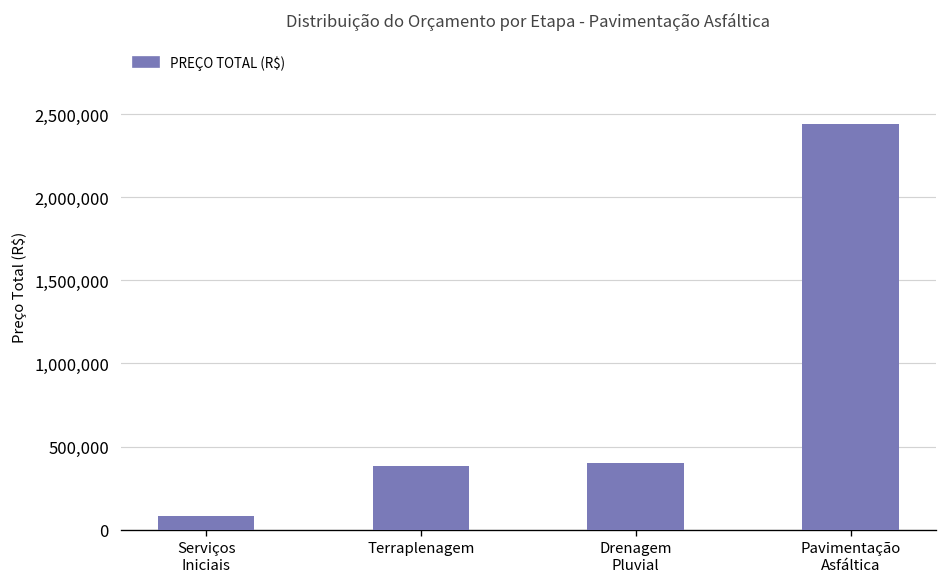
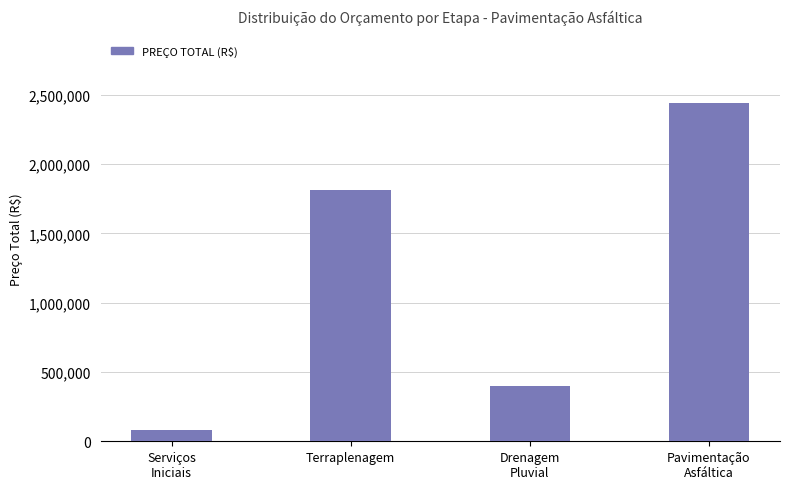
  {
    "Serviços Iniciais": "80,000",
-   "Terraplenagem": "380,000",
+   "Terraplenagem": "1,810,000",
    "Drenagem Pluvial": "400,000",
    "Pavimentação Asfáltica": "2,440,000"
  }
